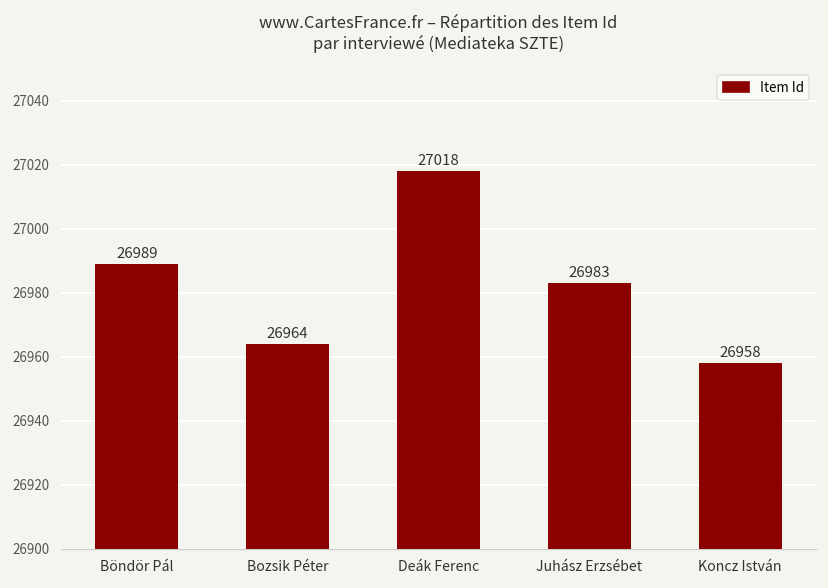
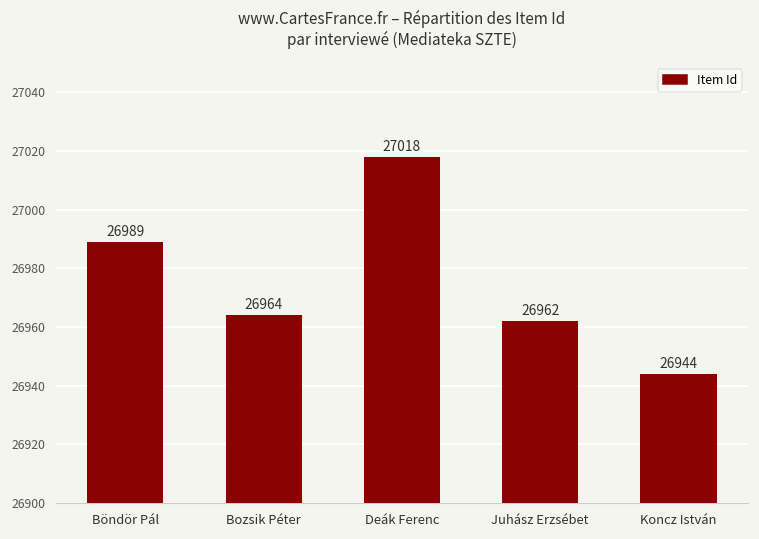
  {
    "Böndör Pál": 26989,
    "Bozsik Péter": 26964,
    "Deák Ferenc": 27018,
-   "Juhász Erzsébet": 26983,
-   "Koncz István": 26958
+   "Juhász Erzsébet": 26962,
+   "Koncz István": 26944
  }
